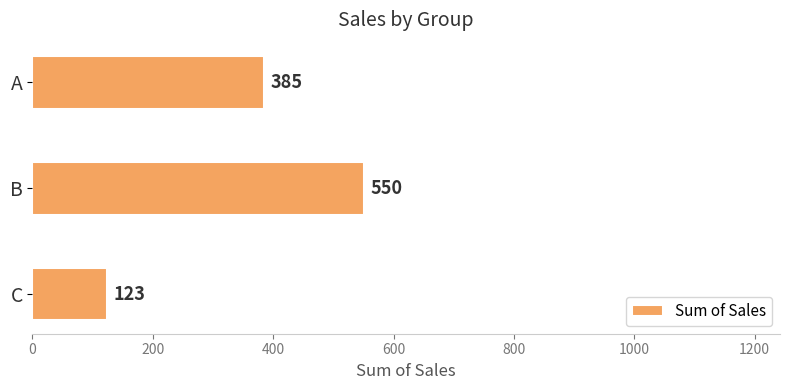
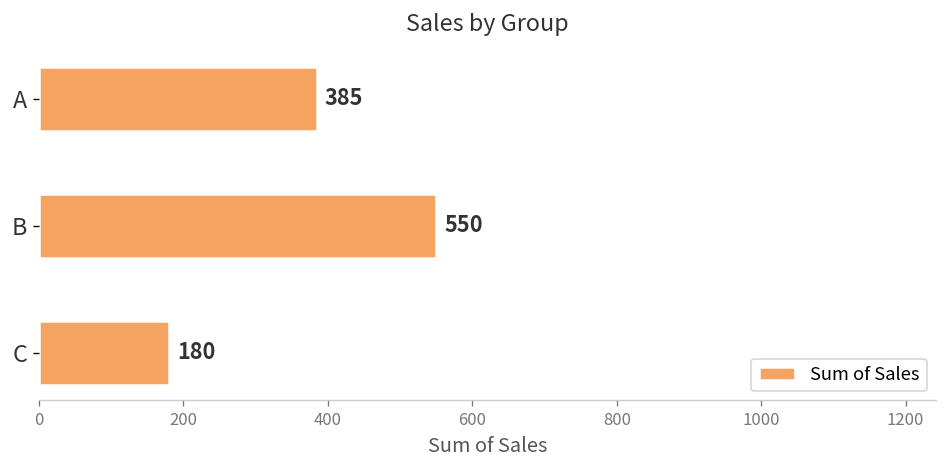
  {
    "A": 385,
    "B": 550,
-   "C": 123
+   "C": 180
  }
